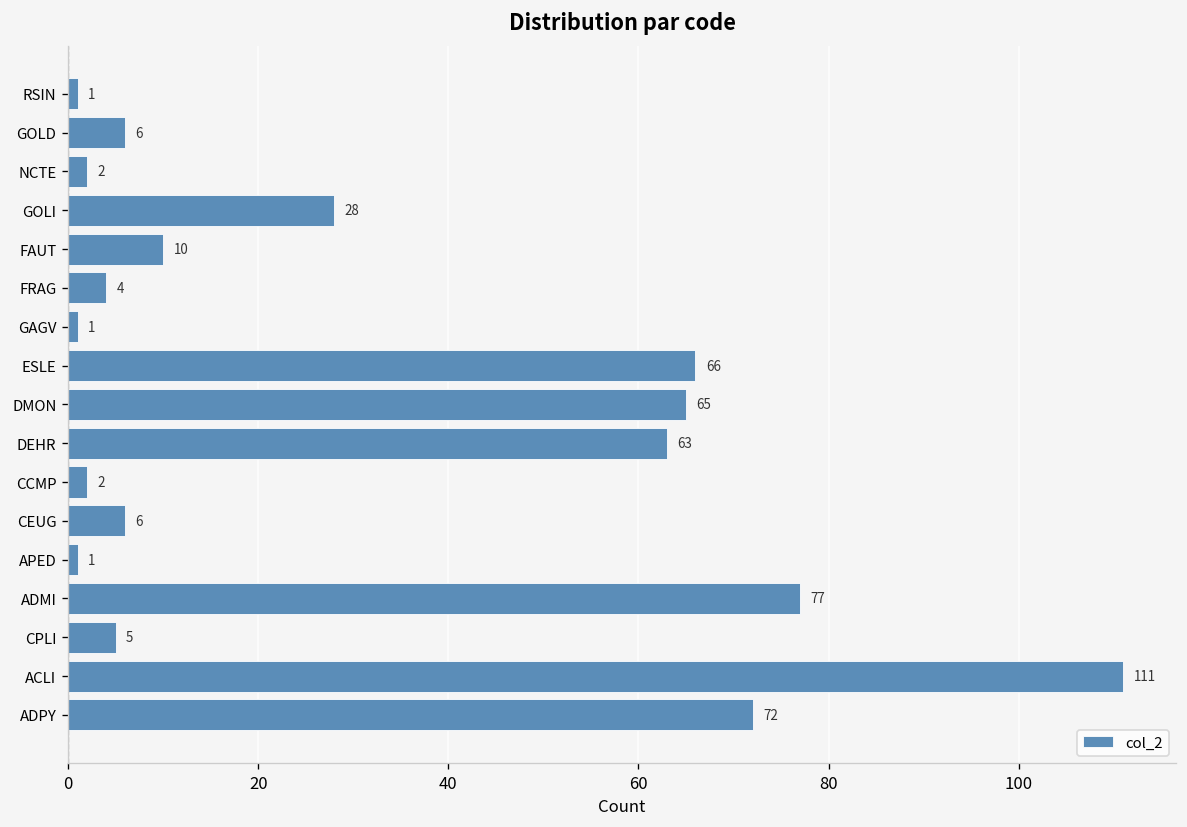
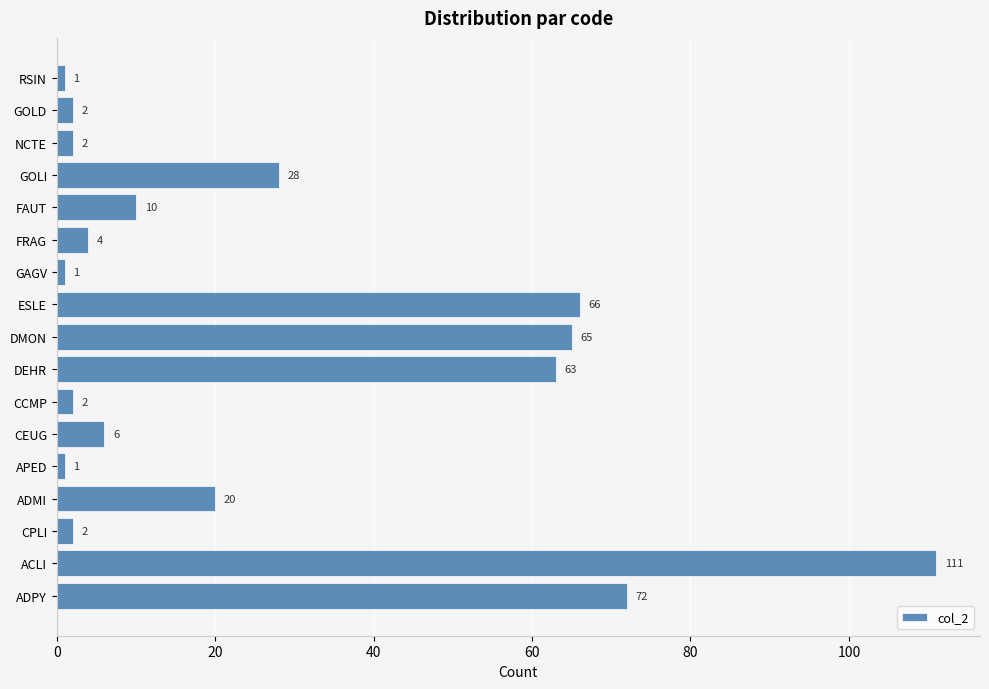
  {
    "RSIN": 1,
-   "GOLD": 6,
+   "GOLD": 2,
    "NCTE": 2,
    "GOLI": 28,
    "FAUT": 10,
    "FRAG": 4,
    "GAGV": 1,
    "ESLE": 66,
    "DMON": 65,
    "DEHR": 63,
    "CCMP": 2,
    "CEUG": 6,
    "APED": 1,
-   "ADMI": 77,
-   "CPLI": 5,
+   "ADMI": 20,
+   "CPLI": 2,
    "ACLI": 111,
    "ADPY": 72
  }
